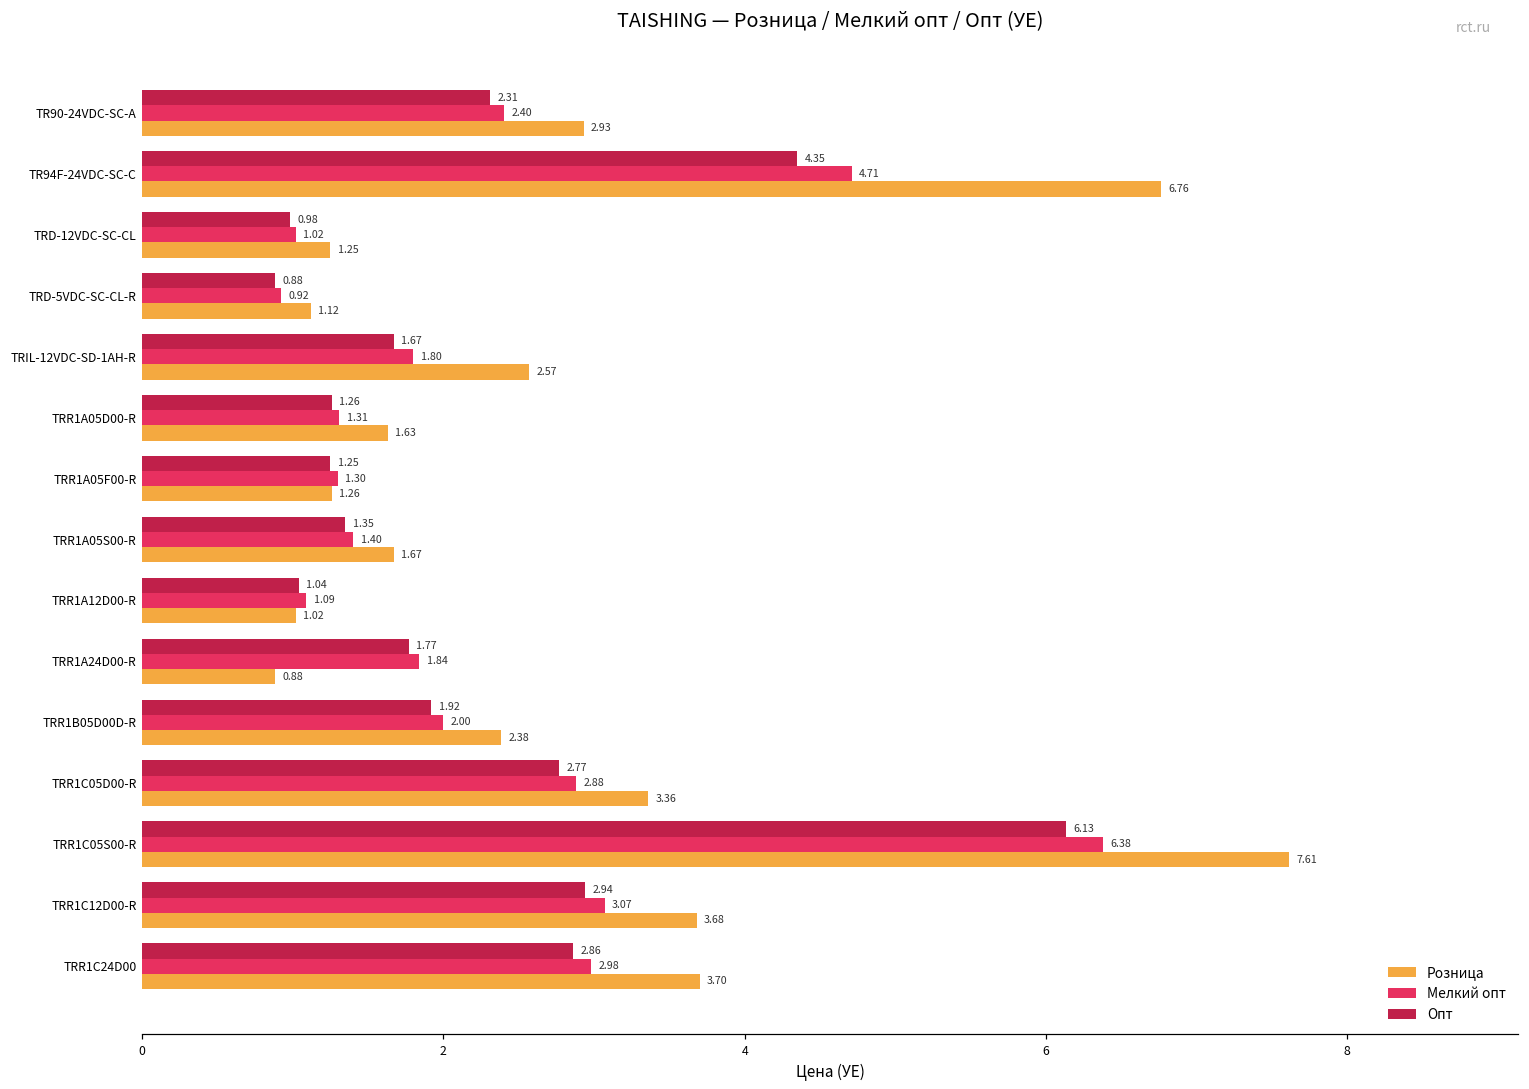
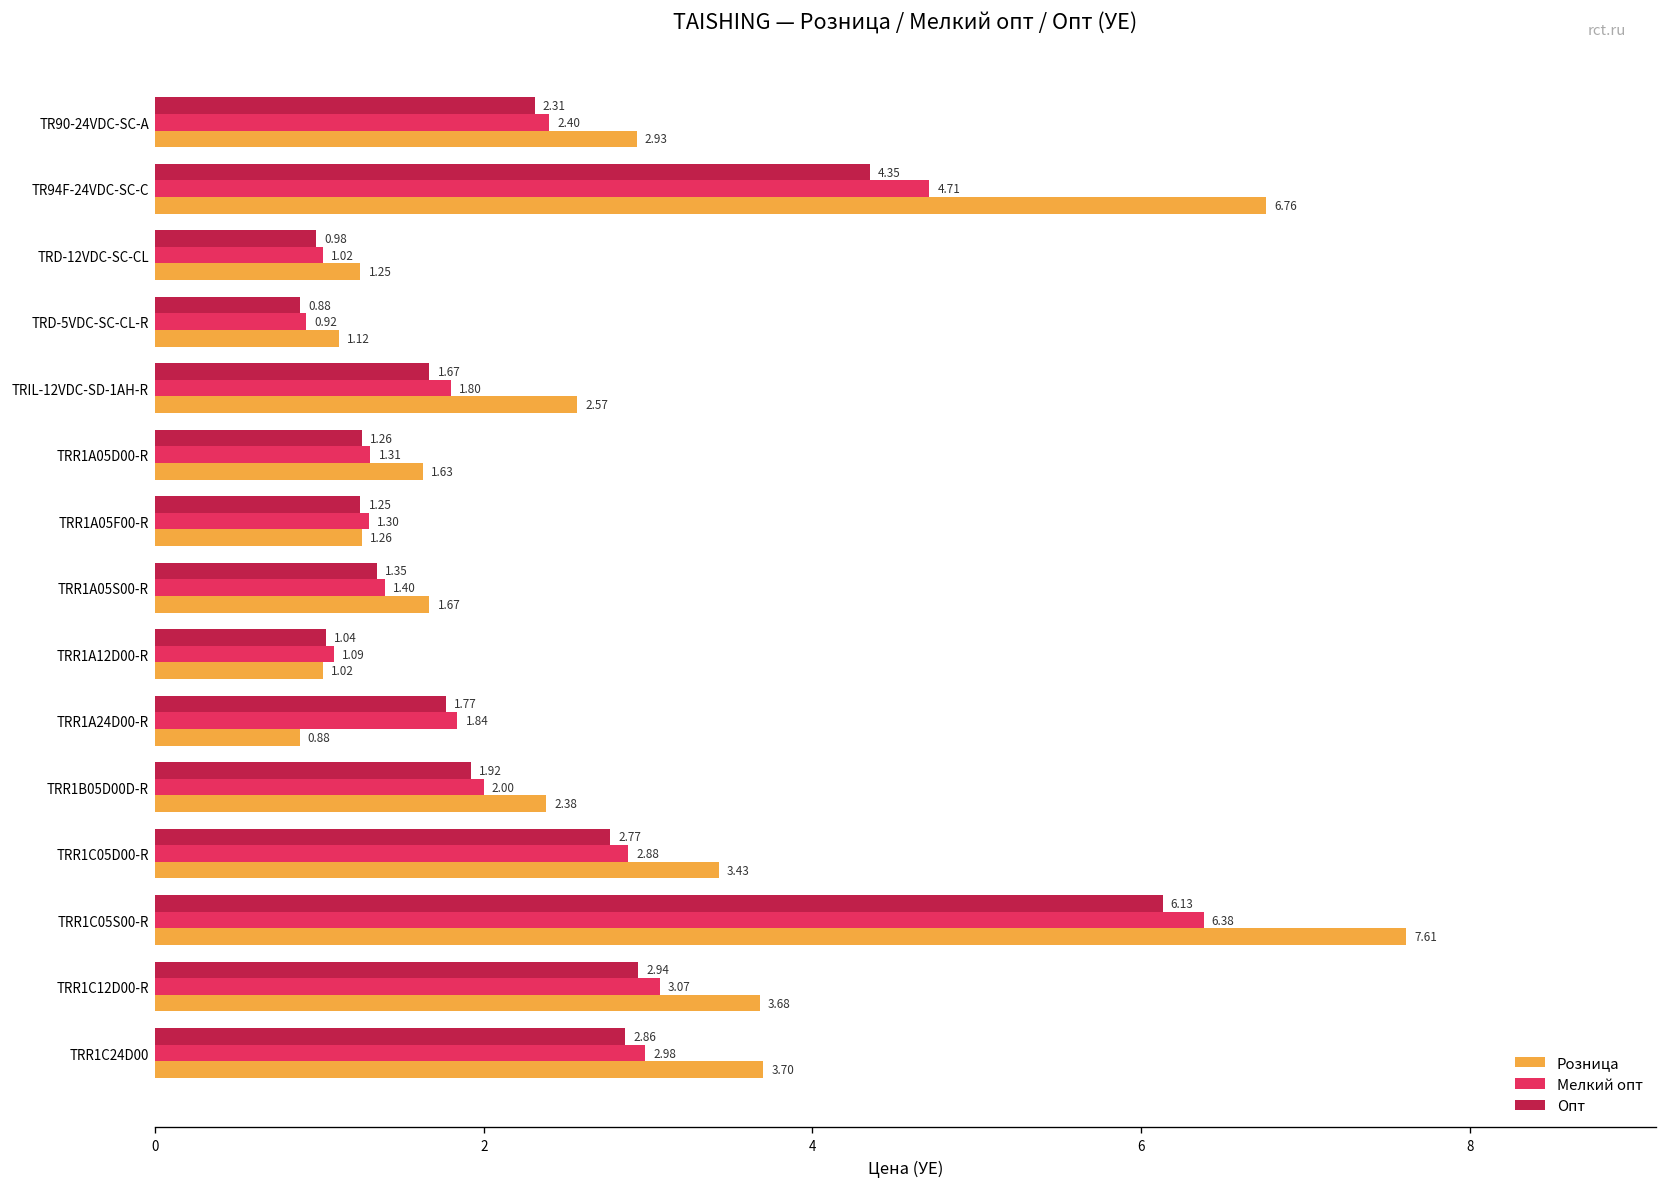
  {
    "Розница": {
      "TR90-24VDC-SC-A": 2.93,
      "TR94F-24VDC-SC-C": 6.76,
      "TRD-12VDC-SC-CL": 1.25,
      "TRD-5VDC-SC-CL-R": 1.12,
      "TRIL-12VDC-SD-1AH-R": 2.57,
      "TRR1A05D00-R": 1.63,
      "TRR1A05F00-R": 1.26,
      "TRR1A05S00-R": 1.67,
      "TRR1A12D00-R": 1.02,
      "TRR1A24D00-R": 0.88,
      "TRR1B05D00D-R": 2.38,
-     "TRR1C05D00-R": 3.36,
+     "TRR1C05D00-R": 3.43,
      "TRR1C05S00-R": 7.61,
      "TRR1C12D00-R": 3.68,
      "TRR1C24D00": 3.70
    }
  }
